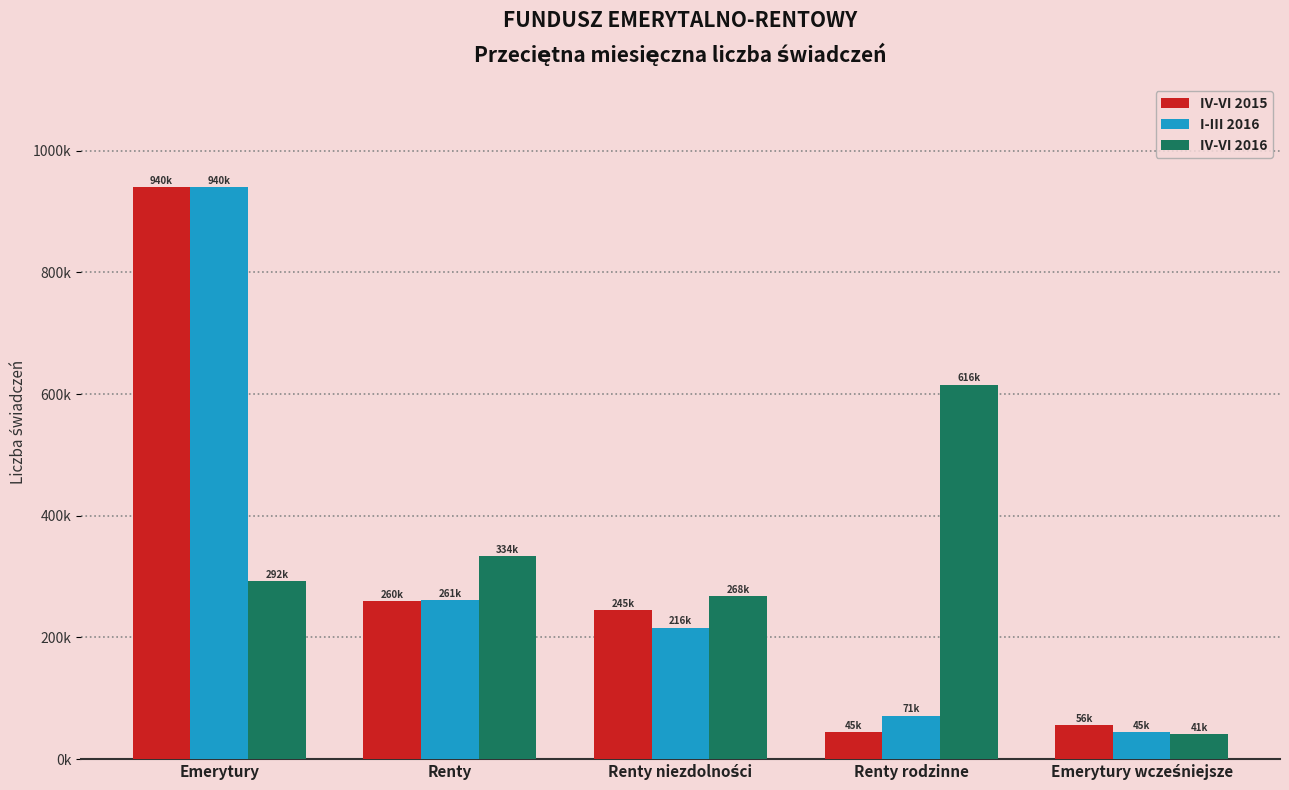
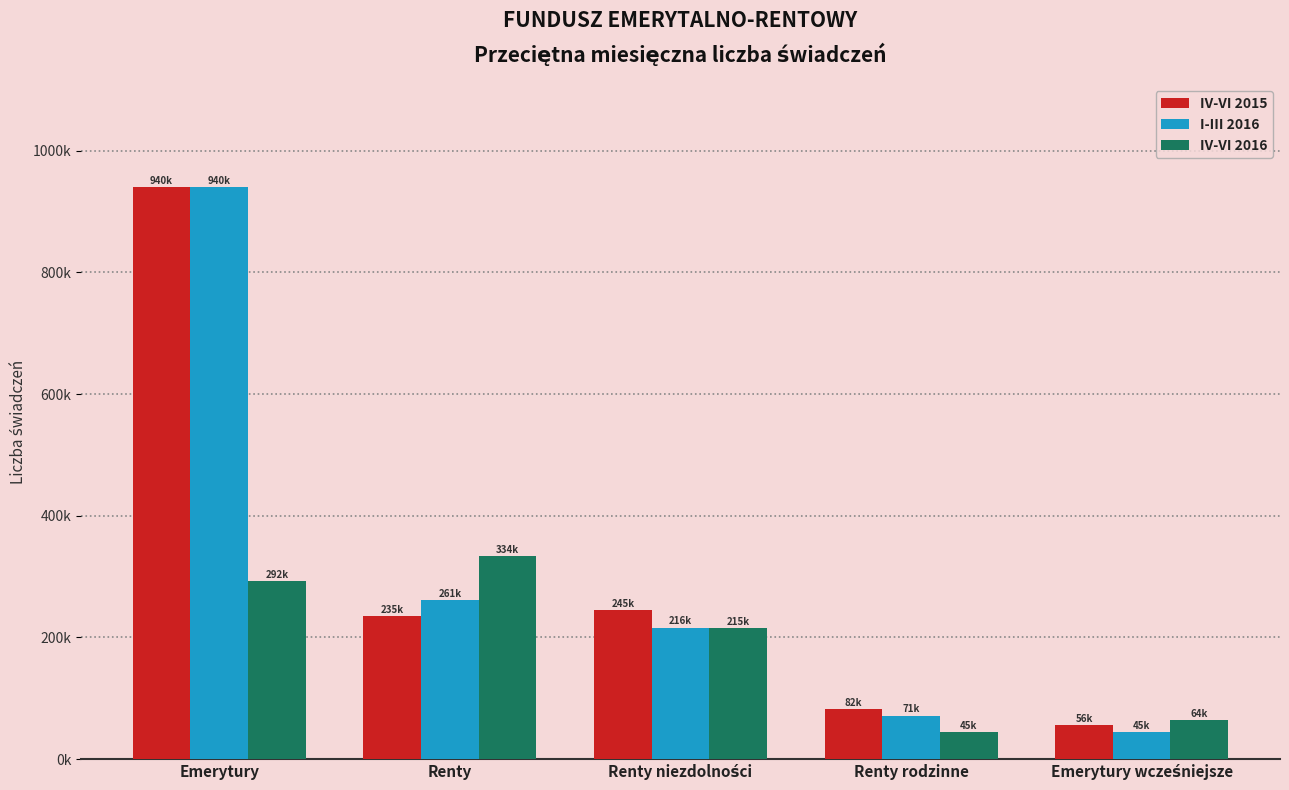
  {
    "IV-VI 2015": {
      "Emerytury": "940k",
-     "Renty": "260k",
+     "Renty": "235k",
      "Renty niezdolności": "245k",
-     "Renty rodzinne": "45k",
+     "Renty rodzinne": "82k",
      "Emerytury wcześniejsze": "56k"
    },
    "I-III 2016": {
      "Emerytury": "940k",
      "Renty": "261k",
      "Renty niezdolności": "216k",
      "Renty rodzinne": "71k",
      "Emerytury wcześniejsze": "45k"
    },
    "IV-VI 2016": {
      "Emerytury": "292k",
      "Renty": "334k",
-     "Renty niezdolności": "268k",
-     "Renty rodzinne": "616k",
-     "Emerytury wcześniejsze": "41k"
+     "Renty niezdolności": "215k",
+     "Renty rodzinne": "45k",
+     "Emerytury wcześniejsze": "64k"
    }
  }
